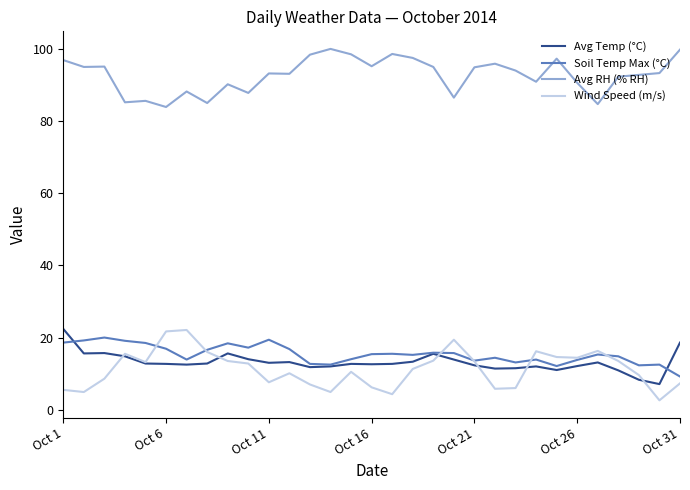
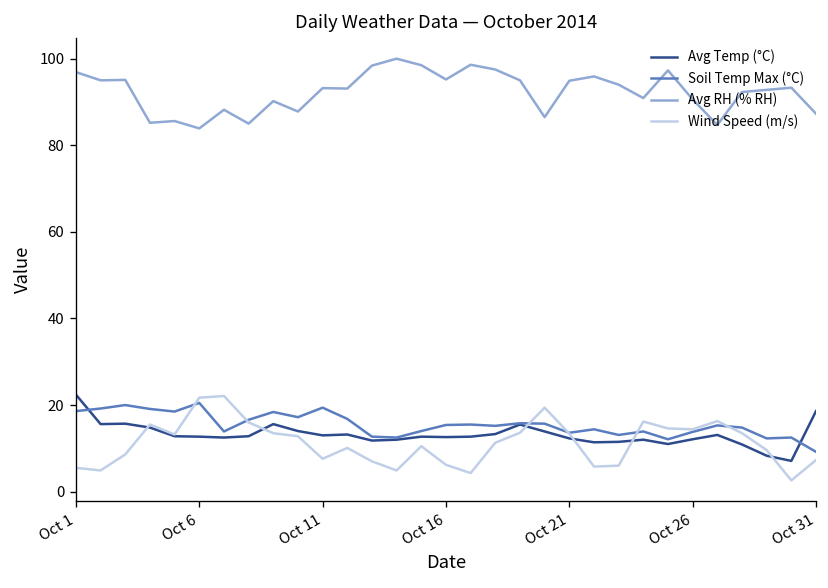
  {
    "Avg Temp (°C)": {
      "Oct 1": 22,
      "Oct 6": 13,
      "Oct 11": 13,
      "Oct 16": 13,
      "Oct 21": 12,
      "Oct 26": 12,
      "Oct 31": 19
    },
    "Soil Temp Max (°C)": {
      "Oct 1": 19,
-     "Oct 6": 17,
+     "Oct 6": 21,
      "Oct 11": 19,
      "Oct 16": 15,
      "Oct 31": 9
    },
    "Avg RH (% RH)": {
      "Oct 1": 97,
      "Oct 6": 84,
      "Oct 11": 93,
      "Oct 16": 95,
      "Oct 21": 95,
      "Oct 26": 91,
-     "Oct 31": 100
+     "Oct 31": 87
    },
    "Wind Speed (m/s)": {
      "Oct 1": 6,
      "Oct 6": 22,
      "Oct 11": 8,
      "Oct 16": 6,
      "Oct 31": 7
    }
  }
